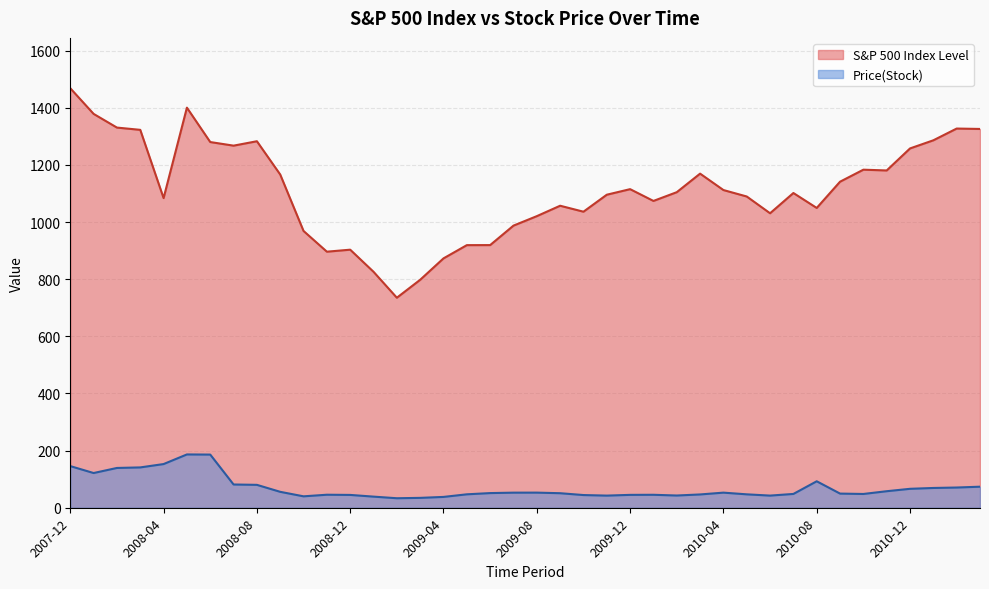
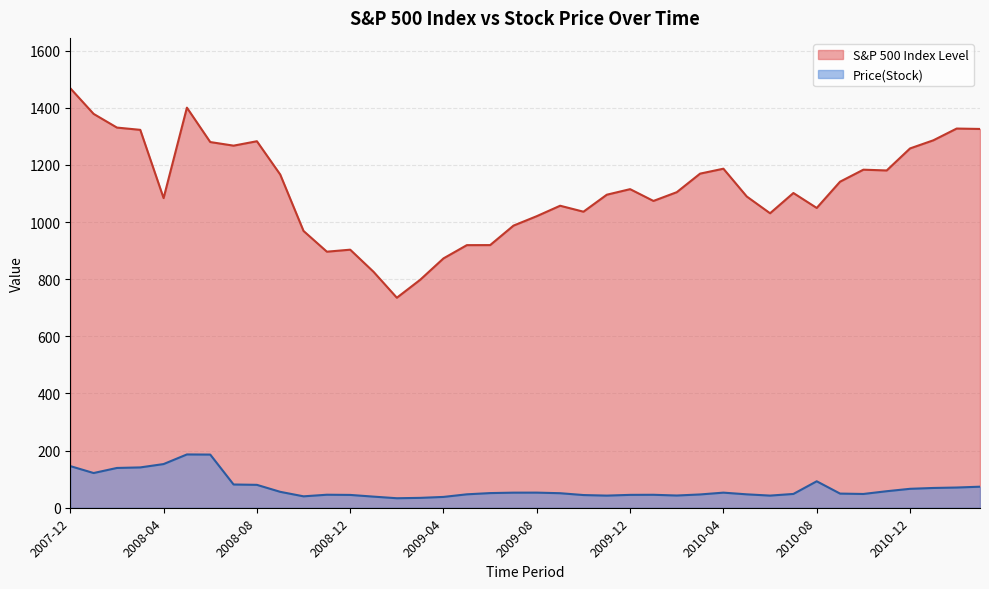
  {
    "S&P 500 Index Level": {
      "2007-12": 1470,
      "2008-04": 1080,
      "2008-08": 1280,
      "2008-12": 900,
      "2009-04": 870,
      "2009-08": 1020,
      "2009-12": 1120,
-     "2010-04": 1110,
+     "2010-04": 1190,
      "2010-08": 1050,
      "2010-12": 1260
    },
    "Price(Stock)": {
      "2007-12": 150,
      "2008-04": 150,
      "2008-08": 80,
      "2008-12": 40,
      "2009-04": 40,
      "2009-08": 50,
      "2009-12": 50,
      "2010-04": 50,
      "2010-08": 90,
      "2010-12": 70
    }
  }
